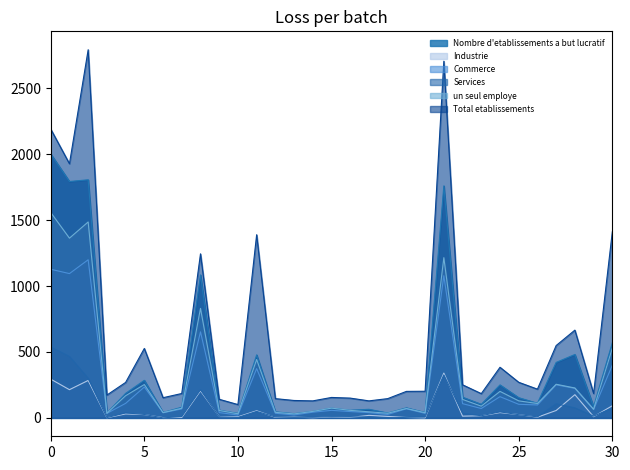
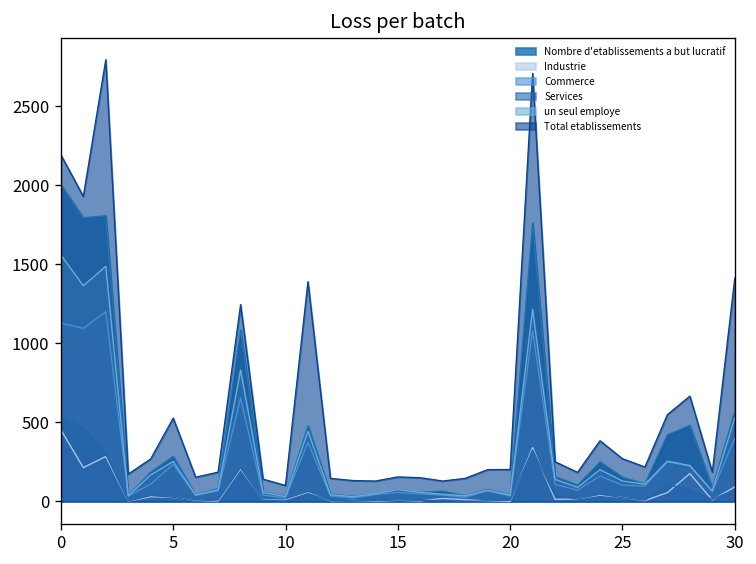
  {
    "Industrie": {
-     "0": 290
+     "0": 450
    }
  }
